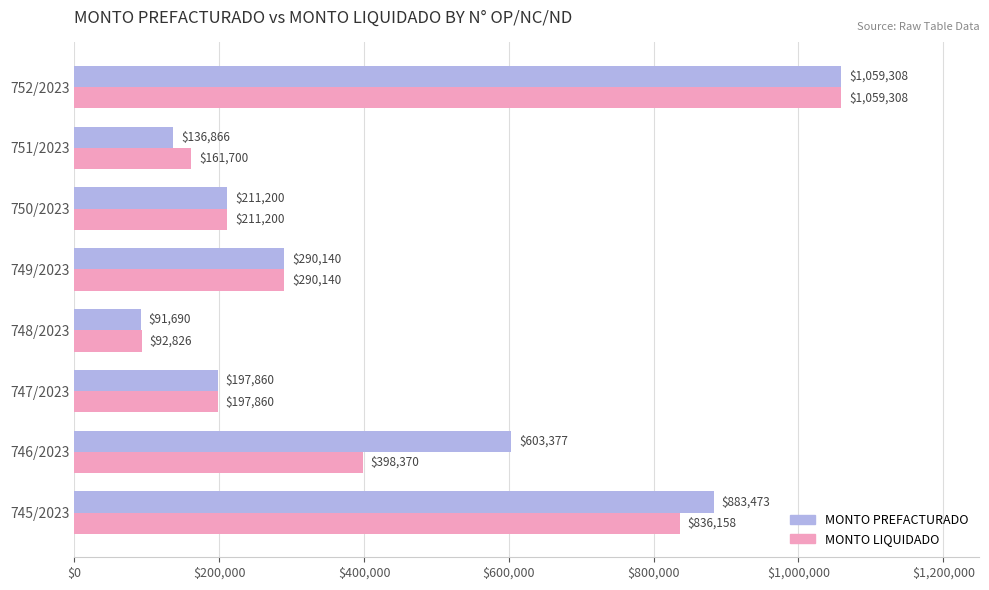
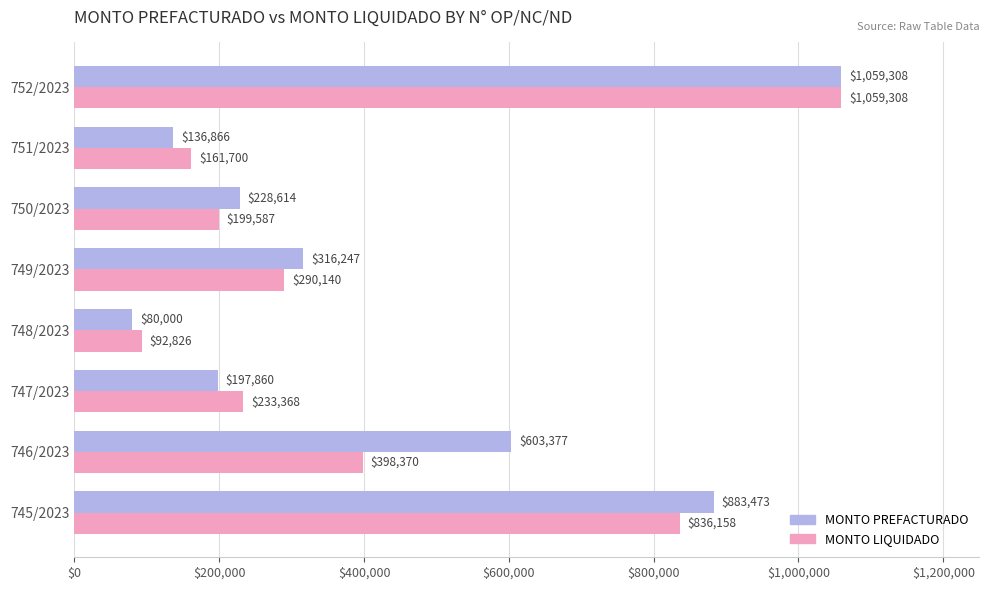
  {
    "MONTO PREFACTURADO": {
      "752/2023": "$1,059,308",
      "751/2023": "$136,866",
-     "750/2023": "$211,200",
-     "749/2023": "$290,140",
-     "748/2023": "$91,690",
+     "750/2023": "$228,614",
+     "749/2023": "$316,247",
+     "748/2023": "$80,000",
      "747/2023": "$197,860",
      "746/2023": "$603,377",
      "745/2023": "$883,473"
    },
    "MONTO LIQUIDADO": {
      "752/2023": "$1,059,308",
      "751/2023": "$161,700",
-     "750/2023": "$211,200",
+     "750/2023": "$199,587",
      "749/2023": "$290,140",
      "748/2023": "$92,826",
-     "747/2023": "$197,860",
+     "747/2023": "$233,368",
      "746/2023": "$398,370",
      "745/2023": "$836,158"
    }
  }
